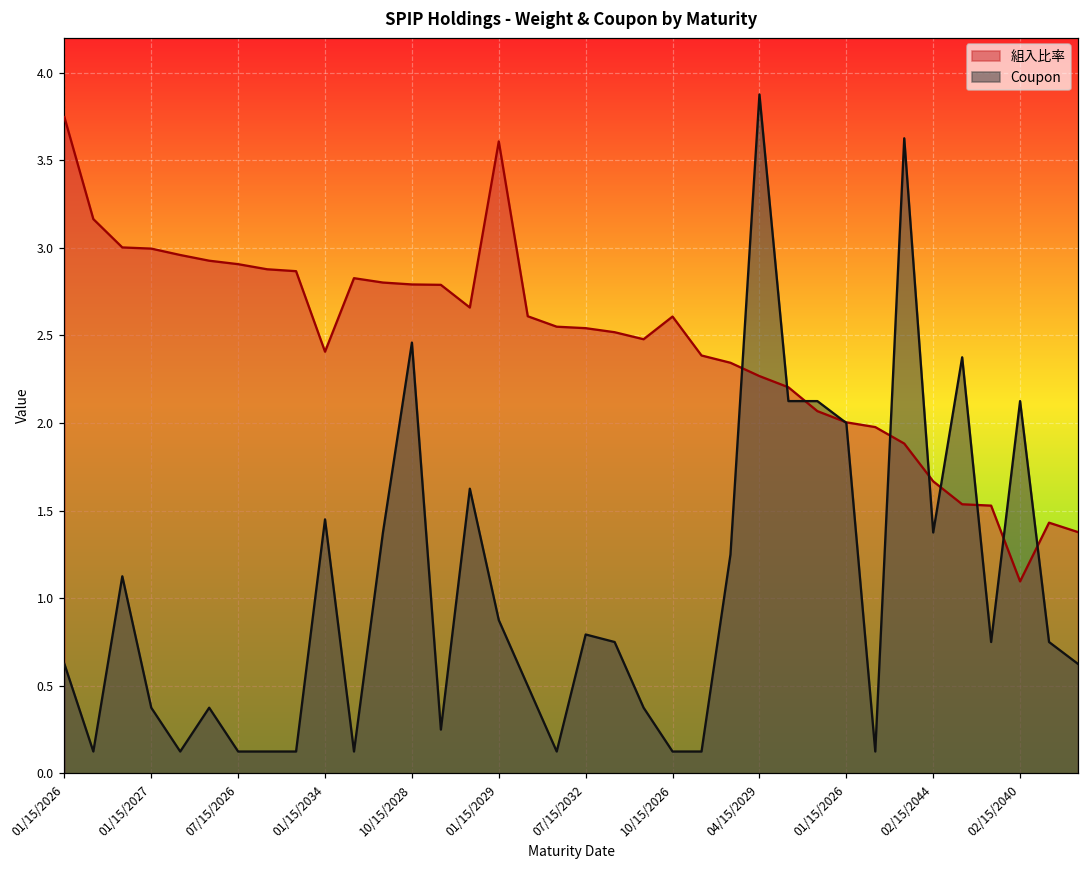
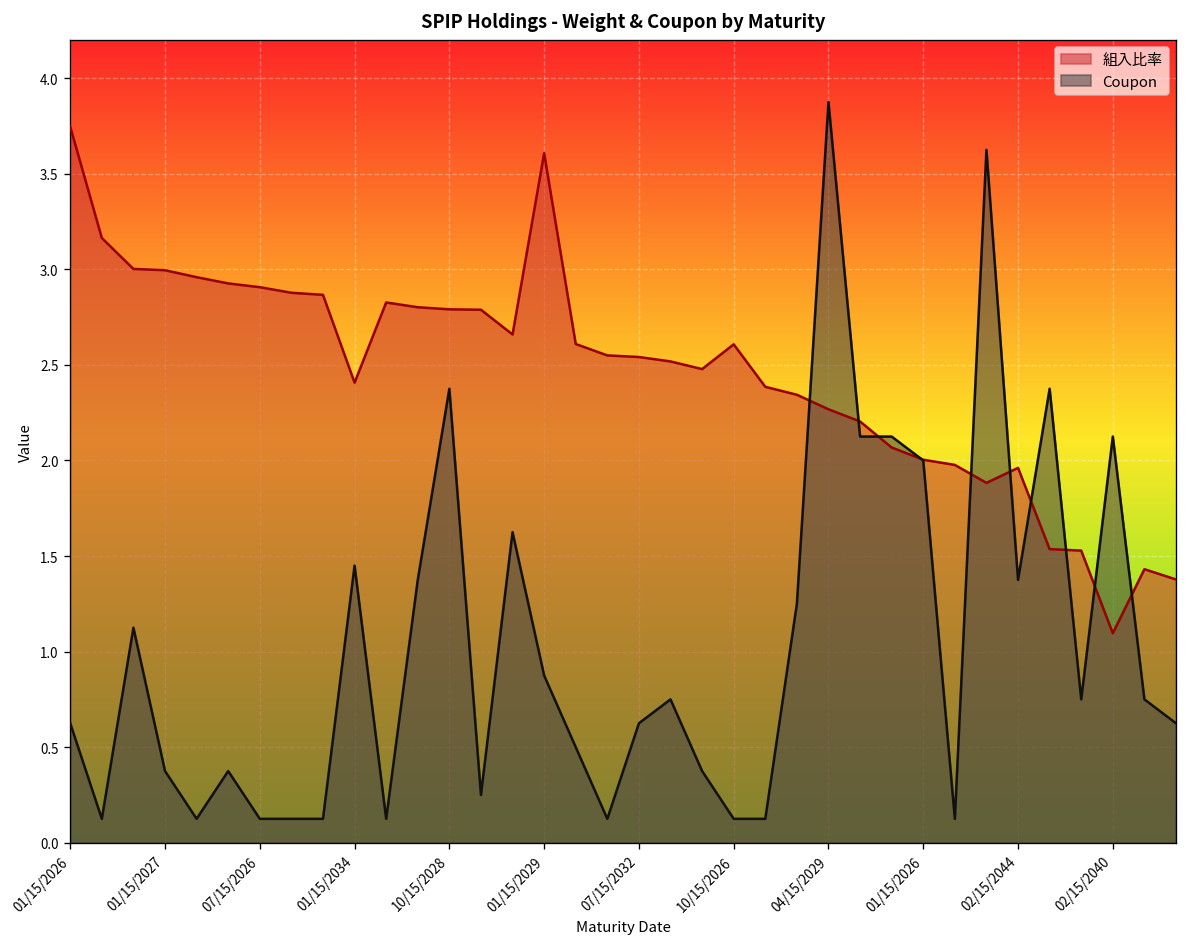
  {
    "組入比率": {
      "07/15/2026": 2.91,
      "01/15/2034": 2.41,
      "10/15/2028": 2.79,
      "01/15/2029": 3.61,
      "07/15/2032": 2.54,
      "10/15/2026": 2.61,
-     "02/15/2044": 1.67,
+     "02/15/2044": 1.96,
      "02/15/2040": 1.10
    },
    "Coupon": {
      "07/15/2026": 0.13,
      "01/15/2034": 1.45,
-     "10/15/2028": 2.46,
+     "10/15/2028": 2.38,
      "01/15/2029": 0.88,
-     "07/15/2032": 0.79,
+     "07/15/2032": 0.63,
      "10/15/2026": 0.13,
      "02/15/2044": 1.38,
      "02/15/2040": 2.13
    }
  }
